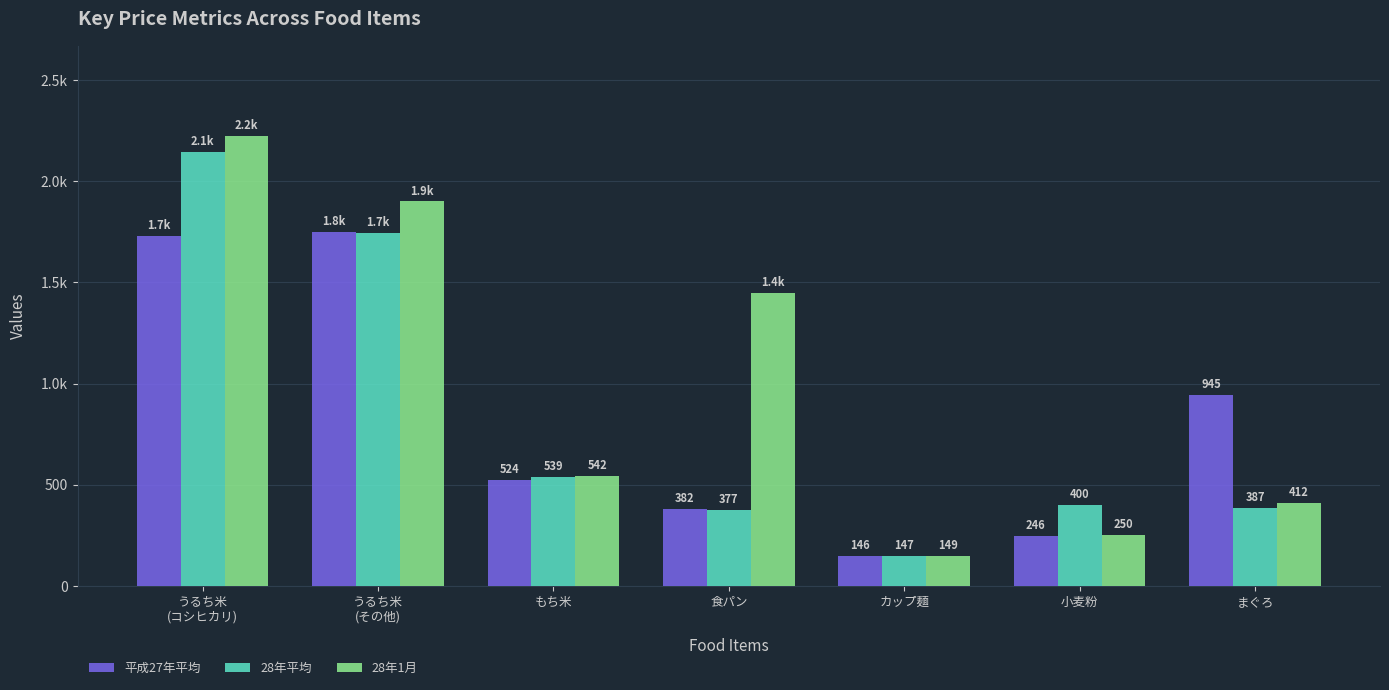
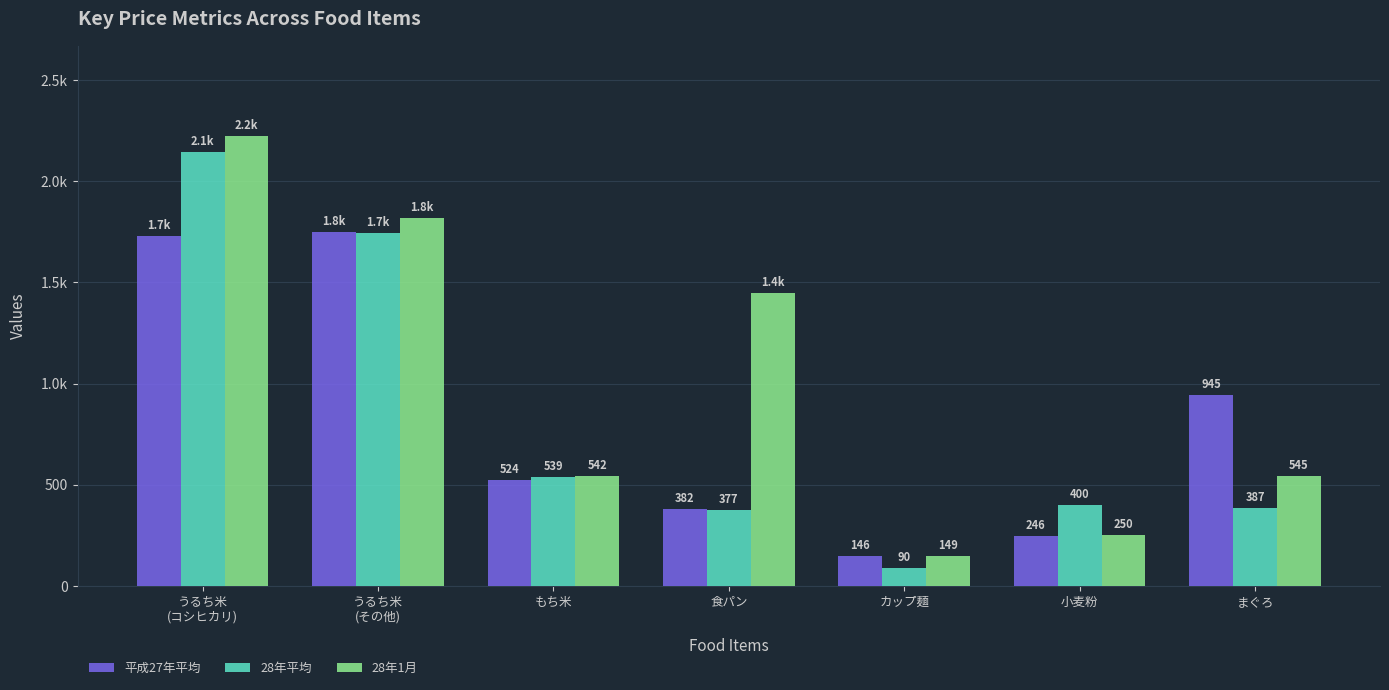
  {
    "平成27年平均": {
      "うるち米 (コシヒカリ)": "1.7k",
      "うるち米 (その他)": "1.8k",
      "もち米": "524",
      "食パン": "382",
      "カップ麺": "146",
      "小麦粉": "246",
      "まぐろ": "945"
    },
    "28年平均": {
      "うるち米 (コシヒカリ)": "2.1k",
      "うるち米 (その他)": "1.7k",
      "もち米": "539",
      "食パン": "377",
-     "カップ麺": "147",
+     "カップ麺": "90",
      "小麦粉": "400",
      "まぐろ": "387"
    },
    "28年1月": {
      "うるち米 (コシヒカリ)": "2.2k",
-     "うるち米 (その他)": "1.9k",
+     "うるち米 (その他)": "1.8k",
      "もち米": "542",
      "食パン": "1.4k",
      "カップ麺": "149",
      "小麦粉": "250",
-     "まぐろ": "412"
+     "まぐろ": "545"
    }
  }
